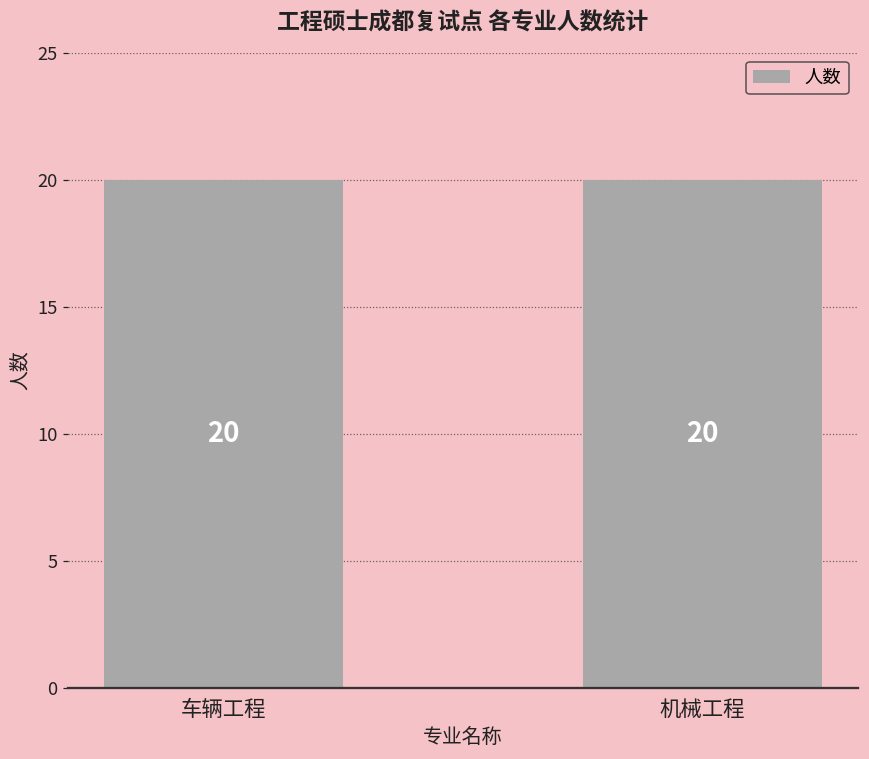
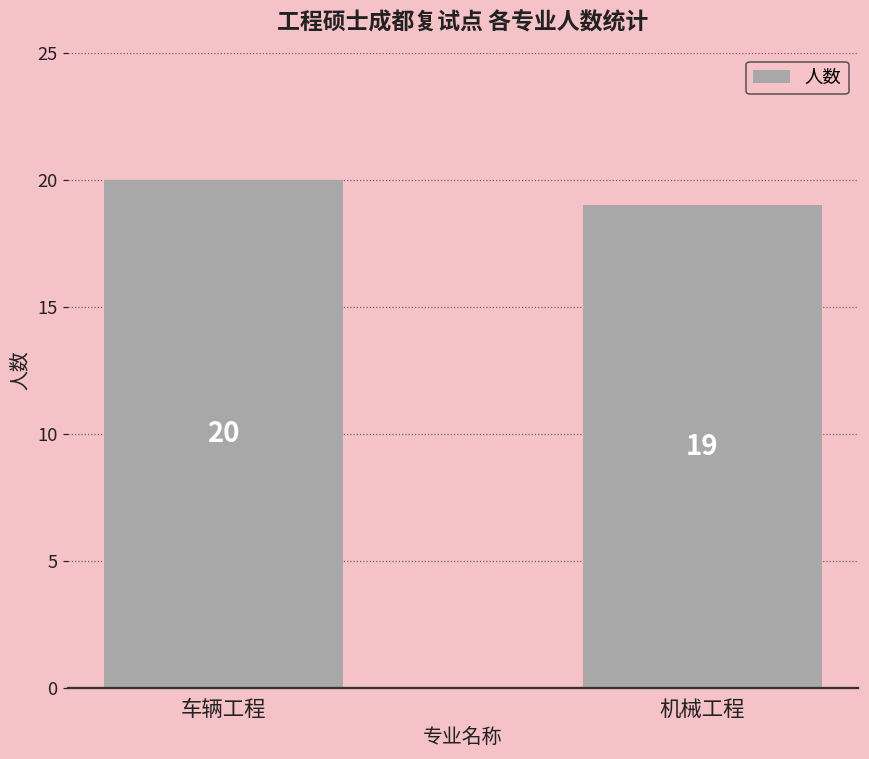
  {
    "车辆工程": 20,
-   "机械工程": 20
+   "机械工程": 19
  }
